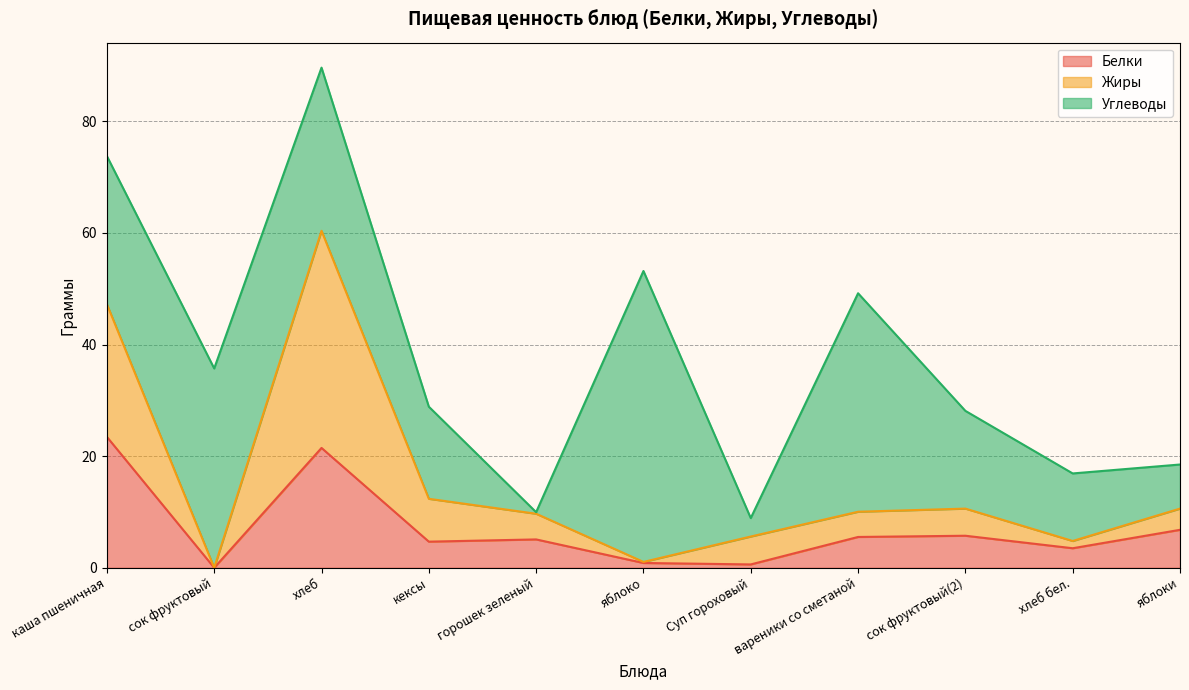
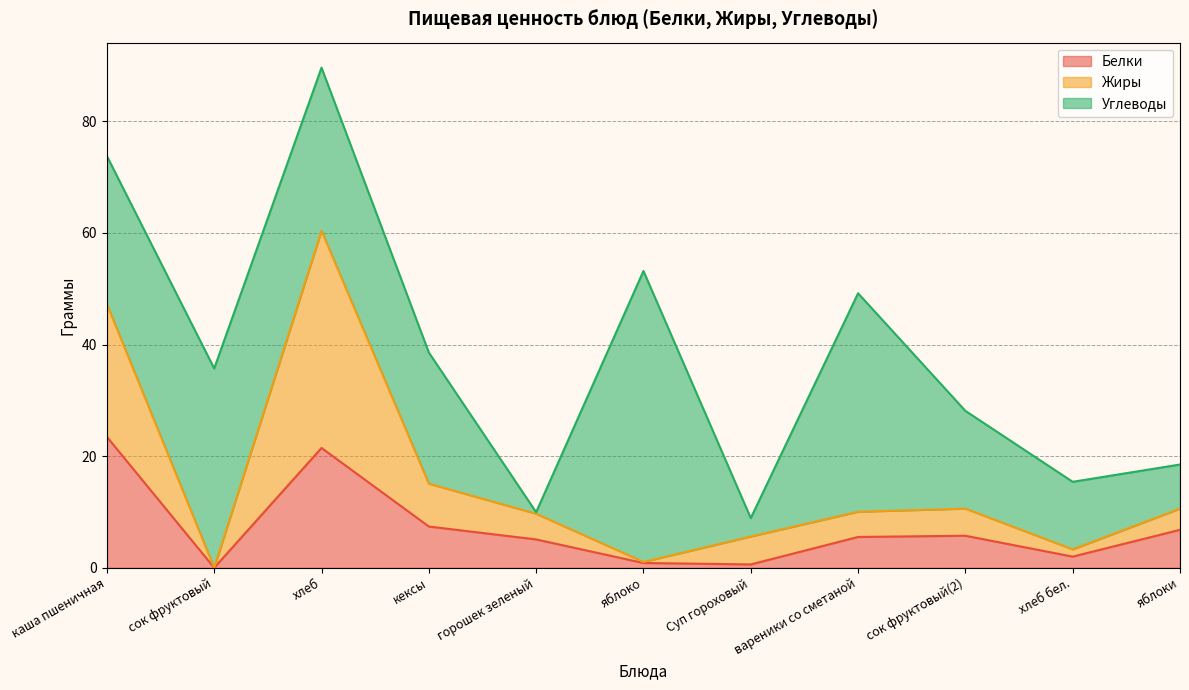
  {
    "Белки": {
      "каша пшеничная": 23,
      "хлеб": 21,
-     "кексы": 5,
+     "кексы": 7,
      "горошек зеленый": 5,
      "Суп гороховый": 1,
      "вареники со сметаной": 6,
      "сок фруктовый(2)": 6,
-     "хлеб бел.": 4,
+     "хлеб бел.": 2,
      "яблоки": 7
    },
    "Жиры": {
      "каша пшеничная": 24,
      "хлеб": 39,
      "кексы": 8,
      "Суп гороховый": 5,
      "вареники со сметаной": 5,
      "сок фруктовый(2)": 5,
      "хлеб бел.": 1,
      "яблоки": 4
    },
    "Углеводы": {
      "каша пшеничная": 27,
      "сок фруктовый": 36,
      "хлеб": 29,
-     "кексы": 17,
+     "кексы": 24,
      "яблоко": 52,
      "Суп гороховый": 3,
      "вареники со сметаной": 39,
      "сок фруктовый(2)": 18,
      "хлеб бел.": 12,
      "яблоки": 8
    }
  }
